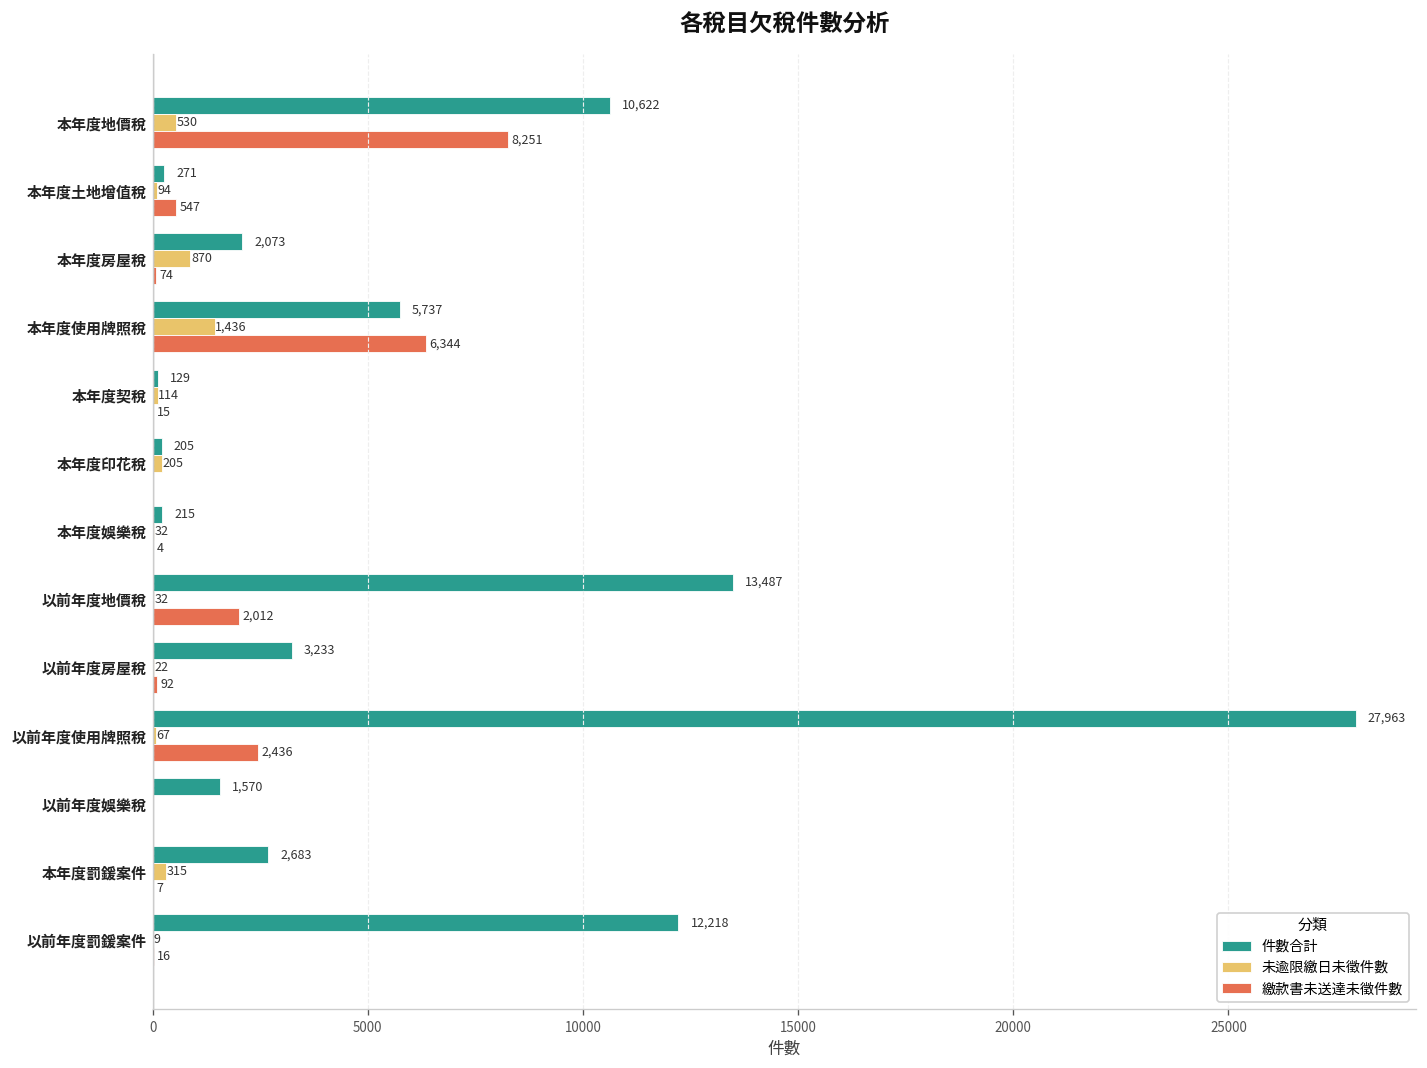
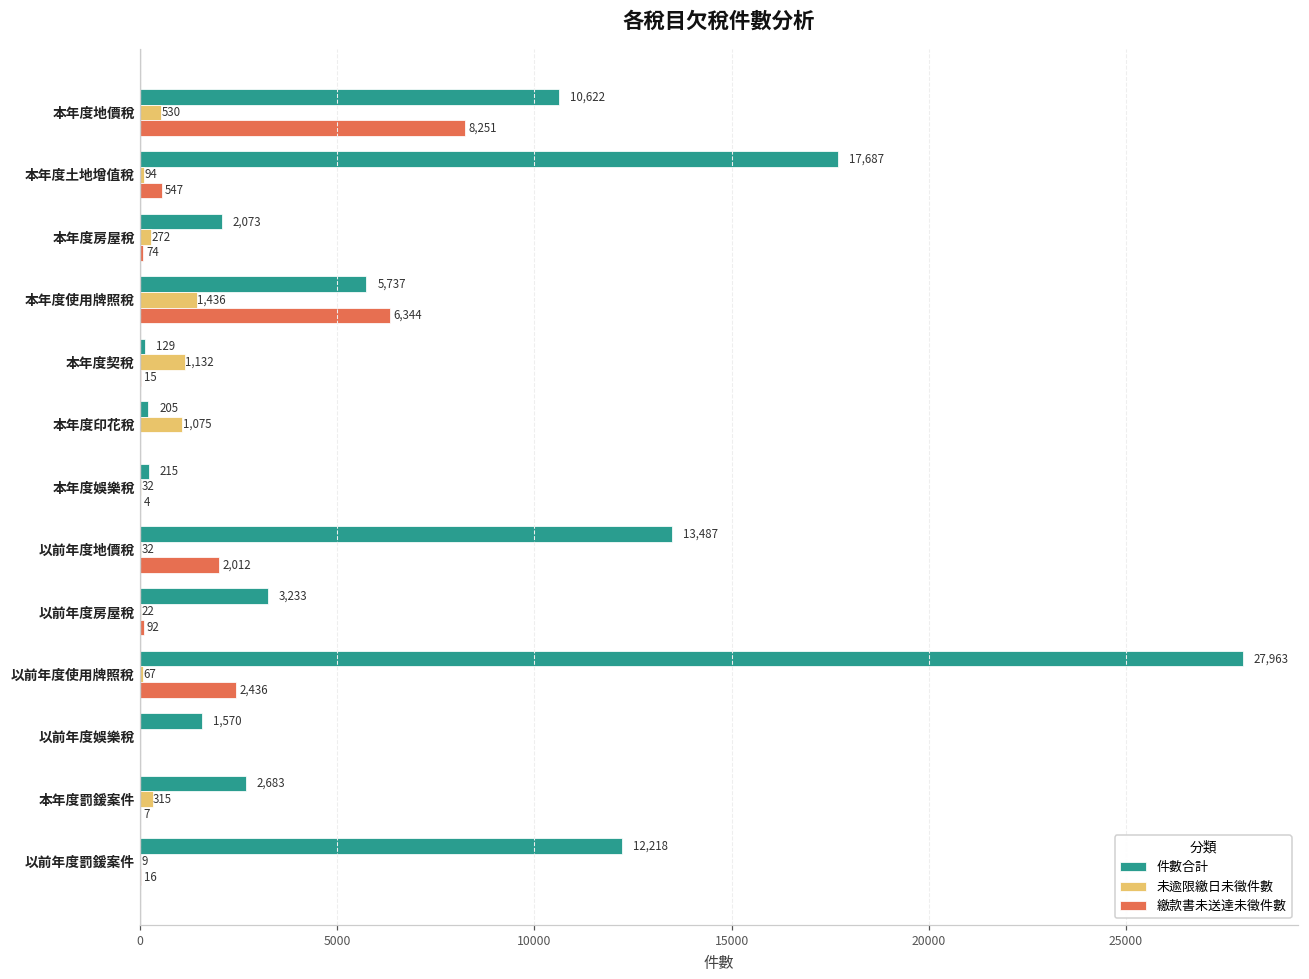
  {
    "件數合計": {
      "本年度地價稅": "10,622",
-     "本年度土地增值稅": "271",
+     "本年度土地增值稅": "17,687",
      "本年度房屋稅": "2,073",
      "本年度使用牌照稅": "5,737",
      "本年度契稅": "129",
      "本年度印花稅": "205",
      "本年度娛樂稅": "215",
      "以前年度地價稅": "13,487",
      "以前年度房屋稅": "3,233",
      "以前年度使用牌照稅": "27,963",
      "以前年度娛樂稅": "1,570",
      "本年度罰鍰案件": "2,683",
      "以前年度罰鍰案件": "12,218"
    },
    "未逾限繳日未徵件數": {
      "本年度地價稅": "530",
      "本年度土地增值稅": "94",
-     "本年度房屋稅": "870",
+     "本年度房屋稅": "272",
      "本年度使用牌照稅": "1,436",
-     "本年度契稅": "114",
-     "本年度印花稅": "205",
+     "本年度契稅": "1,132",
+     "本年度印花稅": "1,075",
      "本年度娛樂稅": "32",
      "以前年度地價稅": "32",
      "以前年度房屋稅": "22",
      "以前年度使用牌照稅": "67",
      "本年度罰鍰案件": "315",
      "以前年度罰鍰案件": "9"
    },
    "繳款書未送達未徵件數": {
      "本年度地價稅": "8,251",
      "本年度土地增值稅": "547",
      "本年度房屋稅": "74",
      "本年度使用牌照稅": "6,344",
      "本年度契稅": "15",
      "本年度娛樂稅": "4",
      "以前年度地價稅": "2,012",
      "以前年度房屋稅": "92",
      "以前年度使用牌照稅": "2,436",
      "本年度罰鍰案件": "7",
      "以前年度罰鍰案件": "16"
    }
  }
